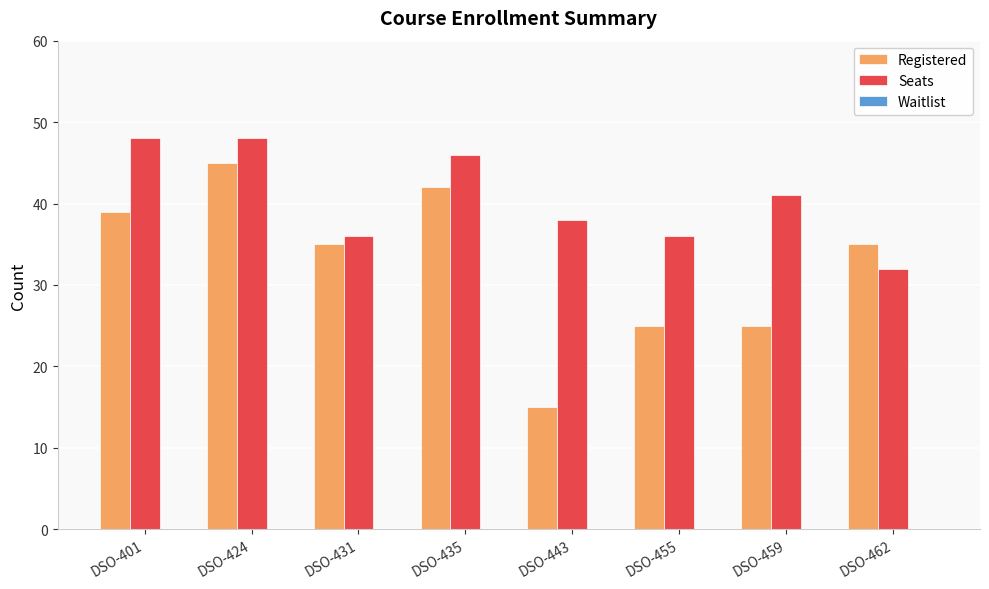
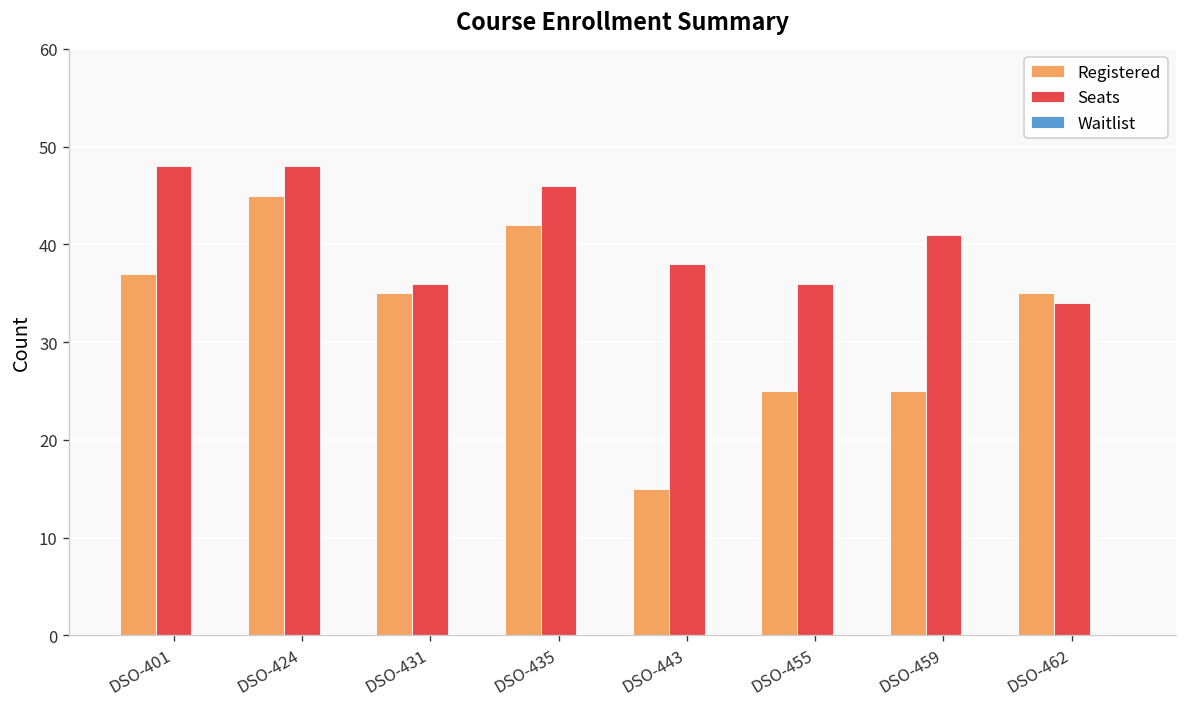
  {
    "Registered": {
-     "DSO-401": 39,
+     "DSO-401": 37,
      "DSO-424": 45,
      "DSO-431": 35,
      "DSO-435": 42,
      "DSO-443": 15,
      "DSO-455": 25,
      "DSO-459": 25,
      "DSO-462": 35
    },
    "Seats": {
      "DSO-401": 48,
      "DSO-424": 48,
      "DSO-431": 36,
      "DSO-435": 46,
      "DSO-443": 38,
      "DSO-455": 36,
      "DSO-459": 41,
-     "DSO-462": 32
+     "DSO-462": 34
    },
    "Waitlist": {
      "DSO-401": 0,
      "DSO-424": 0,
      "DSO-431": 0,
      "DSO-435": 0,
      "DSO-443": 0,
      "DSO-455": 0,
      "DSO-459": 0,
      "DSO-462": 0
    }
  }
